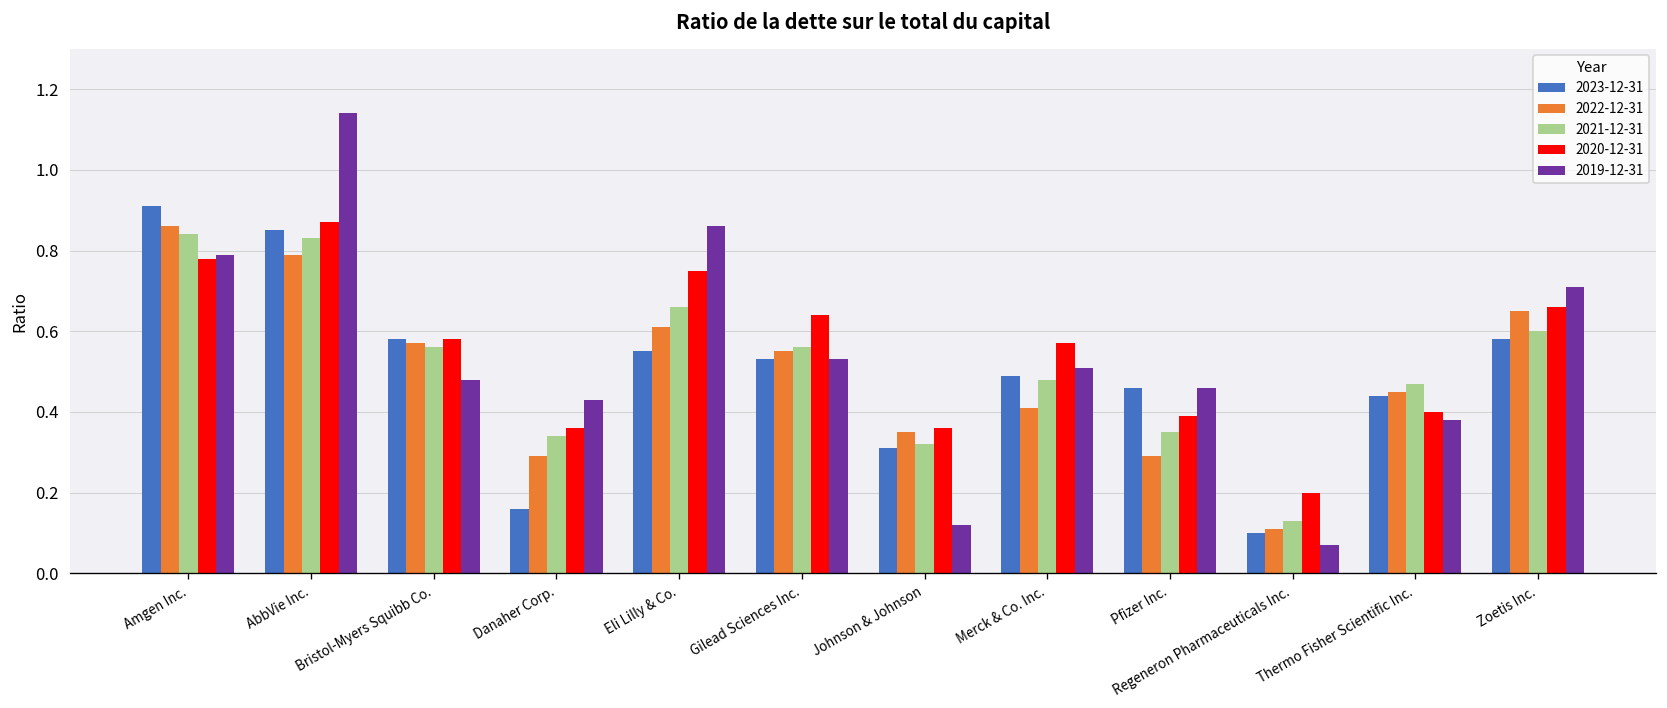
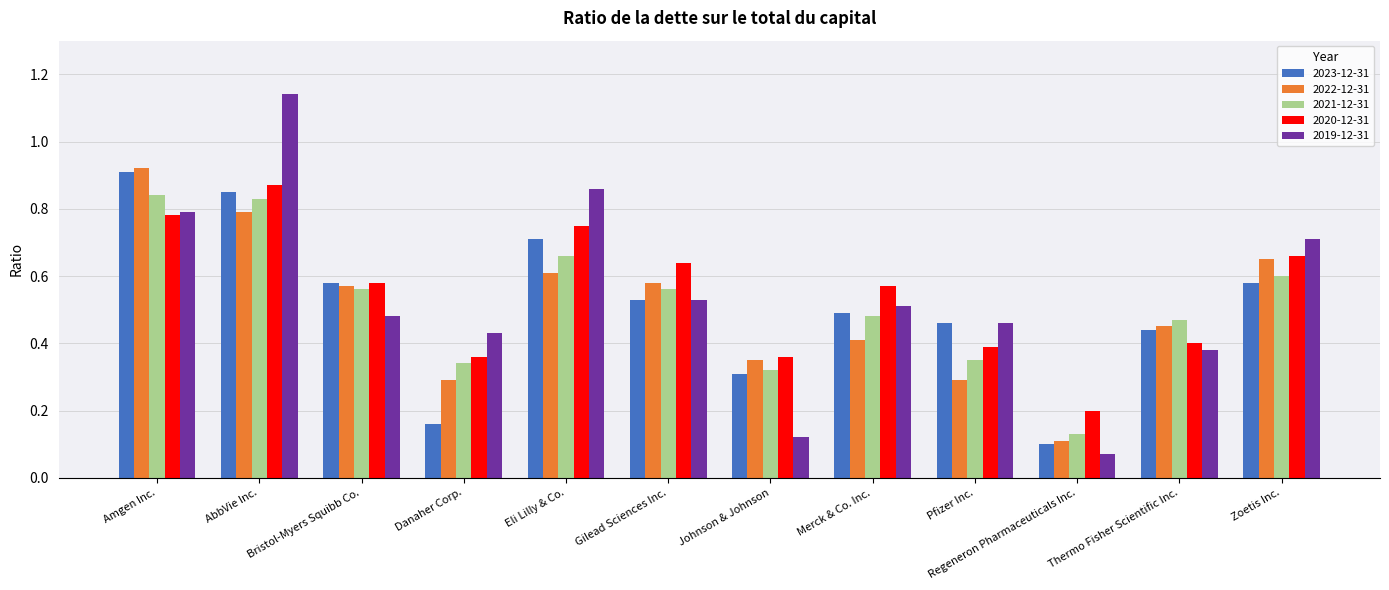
  {
    "2023-12-31": {
      "Amgen Inc.": 0.91,
      "AbbVie Inc.": 0.85,
      "Bristol-Myers Squibb Co.": 0.58,
      "Danaher Corp.": 0.16,
-     "Eli Lilly & Co.": 0.55,
+     "Eli Lilly & Co.": 0.71,
      "Gilead Sciences Inc.": 0.53,
      "Johnson & Johnson": 0.31,
      "Merck & Co. Inc.": 0.49,
      "Pfizer Inc.": 0.46,
      "Regeneron Pharmaceuticals Inc.": 0.10,
      "Thermo Fisher Scientific Inc.": 0.44,
      "Zoetis Inc.": 0.58
    },
    "2022-12-31": {
-     "Amgen Inc.": 0.86,
+     "Amgen Inc.": 0.92,
      "AbbVie Inc.": 0.79,
      "Bristol-Myers Squibb Co.": 0.57,
      "Danaher Corp.": 0.29,
      "Eli Lilly & Co.": 0.61,
-     "Gilead Sciences Inc.": 0.55,
+     "Gilead Sciences Inc.": 0.58,
      "Johnson & Johnson": 0.35,
      "Merck & Co. Inc.": 0.41,
      "Pfizer Inc.": 0.29,
      "Regeneron Pharmaceuticals Inc.": 0.11,
      "Thermo Fisher Scientific Inc.": 0.45,
      "Zoetis Inc.": 0.65
    },
    "2021-12-31": {
      "Amgen Inc.": 0.84,
      "AbbVie Inc.": 0.83,
      "Bristol-Myers Squibb Co.": 0.56,
      "Danaher Corp.": 0.34,
      "Eli Lilly & Co.": 0.66,
      "Gilead Sciences Inc.": 0.56,
      "Johnson & Johnson": 0.32,
      "Merck & Co. Inc.": 0.48,
      "Pfizer Inc.": 0.35,
      "Regeneron Pharmaceuticals Inc.": 0.13,
      "Thermo Fisher Scientific Inc.": 0.47,
      "Zoetis Inc.": 0.60
    },
    "2020-12-31": {
      "Amgen Inc.": 0.78,
      "AbbVie Inc.": 0.87,
      "Bristol-Myers Squibb Co.": 0.58,
      "Danaher Corp.": 0.36,
      "Eli Lilly & Co.": 0.75,
      "Gilead Sciences Inc.": 0.64,
      "Johnson & Johnson": 0.36,
      "Merck & Co. Inc.": 0.57,
      "Pfizer Inc.": 0.39,
      "Regeneron Pharmaceuticals Inc.": 0.20,
      "Thermo Fisher Scientific Inc.": 0.40,
      "Zoetis Inc.": 0.66
    },
    "2019-12-31": {
      "Amgen Inc.": 0.79,
      "AbbVie Inc.": 1.14,
      "Bristol-Myers Squibb Co.": 0.48,
      "Danaher Corp.": 0.43,
      "Eli Lilly & Co.": 0.86,
      "Gilead Sciences Inc.": 0.53,
      "Johnson & Johnson": 0.12,
      "Merck & Co. Inc.": 0.51,
      "Pfizer Inc.": 0.46,
      "Regeneron Pharmaceuticals Inc.": 0.07,
      "Thermo Fisher Scientific Inc.": 0.38,
      "Zoetis Inc.": 0.71
    }
  }
